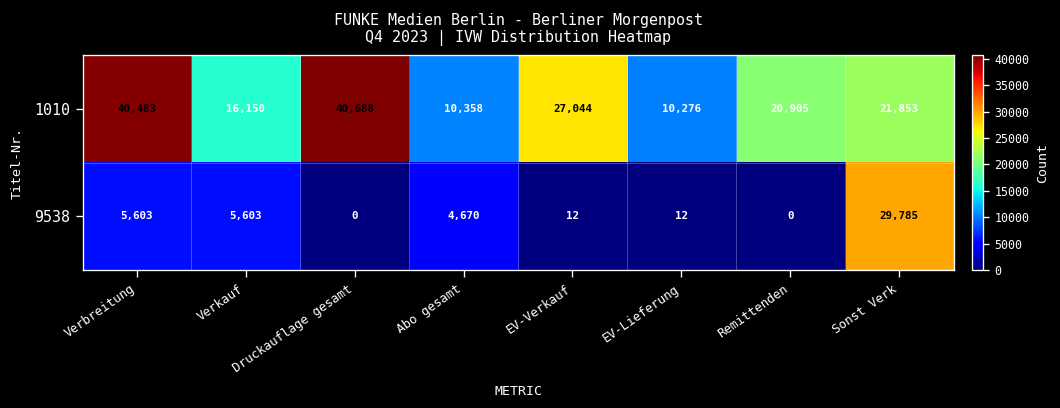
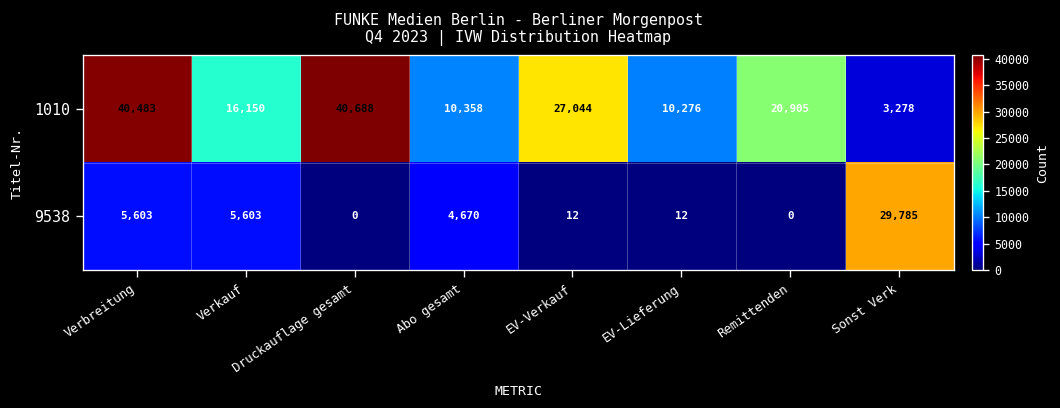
  {
    "1010": {
      "Verbreitung": "40,483",
      "Verkauf": "16,150",
      "Druckauflage gesamt": "40,688",
      "Abo gesamt": "10,358",
      "EV-Verkauf": "27,044",
      "EV-Lieferung": "10,276",
      "Remittenden": "20,905",
-     "Sonst Verk": "21,853"
+     "Sonst Verk": "3,278"
    },
    "9538": {
      "Verbreitung": "5,603",
      "Verkauf": "5,603",
      "Druckauflage gesamt": "0",
      "Abo gesamt": "4,670",
      "EV-Verkauf": "12",
      "EV-Lieferung": "12",
      "Remittenden": "0",
      "Sonst Verk": "29,785"
    }
  }
